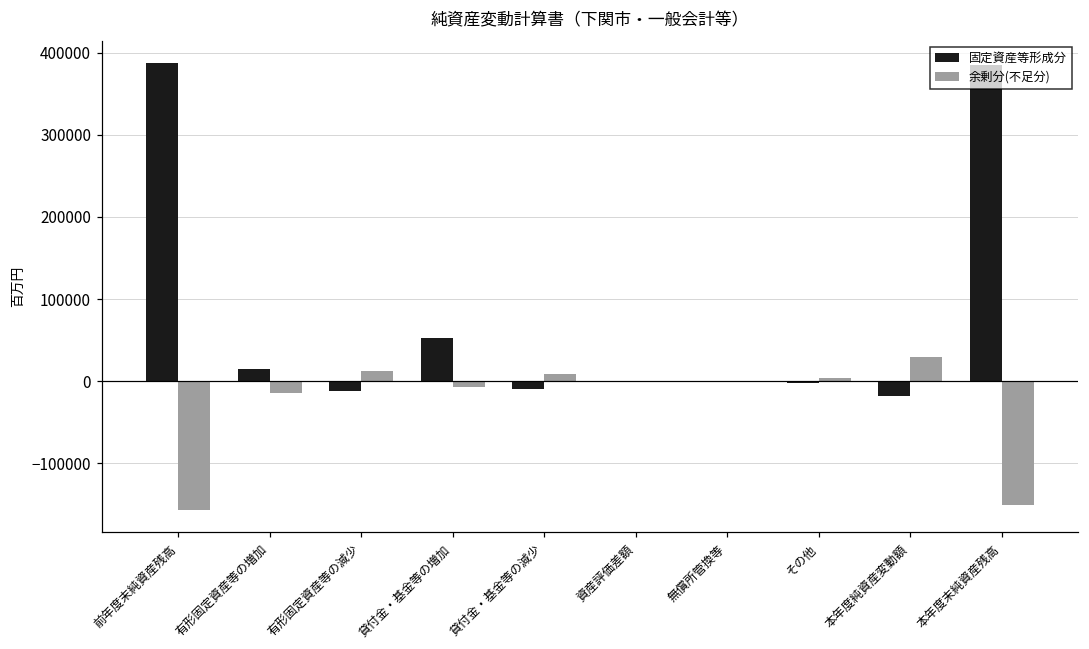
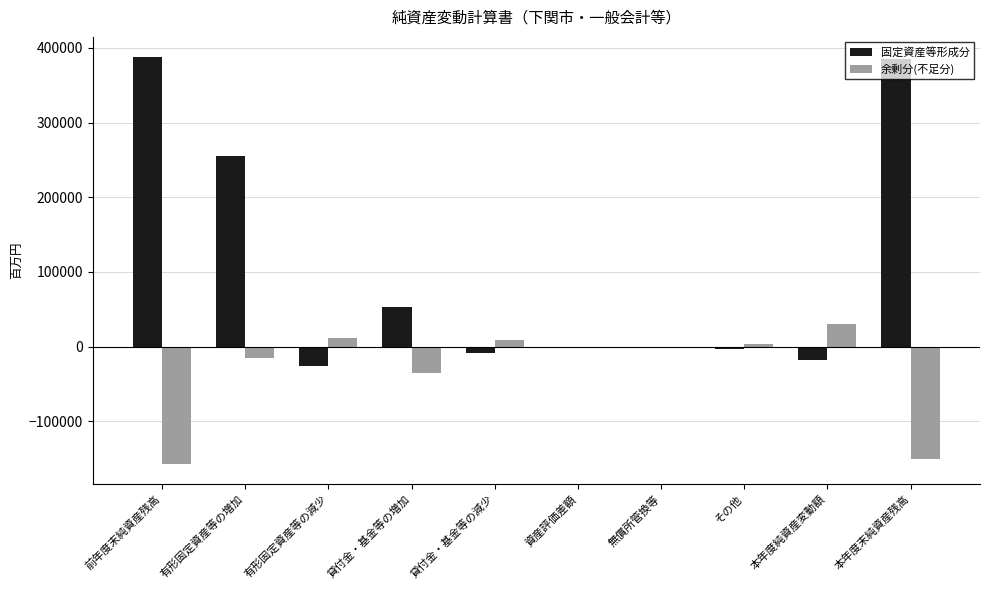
  {
    "固定資産等形成分": {
      "前年度末純資産残高": 390000,
-     "有形固定資産等の増加": 10000,
-     "有形固定資産等の減少": -10000,
+     "有形固定資産等の増加": 260000,
+     "有形固定資産等の減少": -30000,
      "貸付金・基金等の増加": 50000,
      "貸付金・基金等の減少": -10000,
      "本年度純資産変動額": -20000
    },
    "余剰分(不足分)": {
      "前年度末純資産残高": -160000,
      "有形固定資産等の増加": -10000,
      "有形固定資産等の減少": 10000,
-     "貸付金・基金等の増加": -10000,
+     "貸付金・基金等の増加": -40000,
      "貸付金・基金等の減少": 10000,
      "資産評価差額": 0,
      "無償所管換等": 0,
      "その他": 0,
      "本年度純資産変動額": 30000,
      "本年度末純資産残高": -150000
    }
  }
